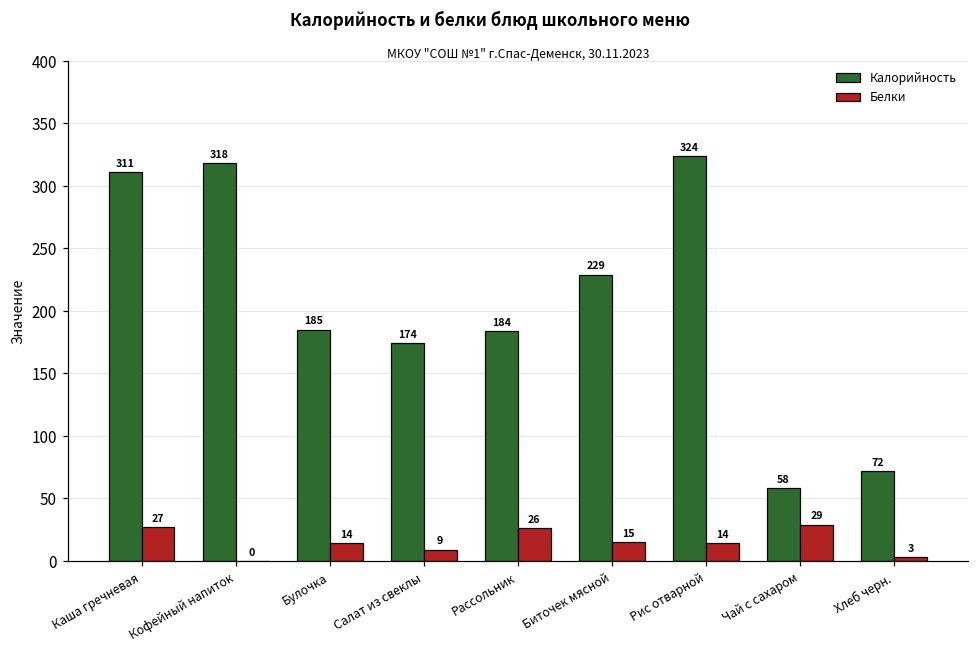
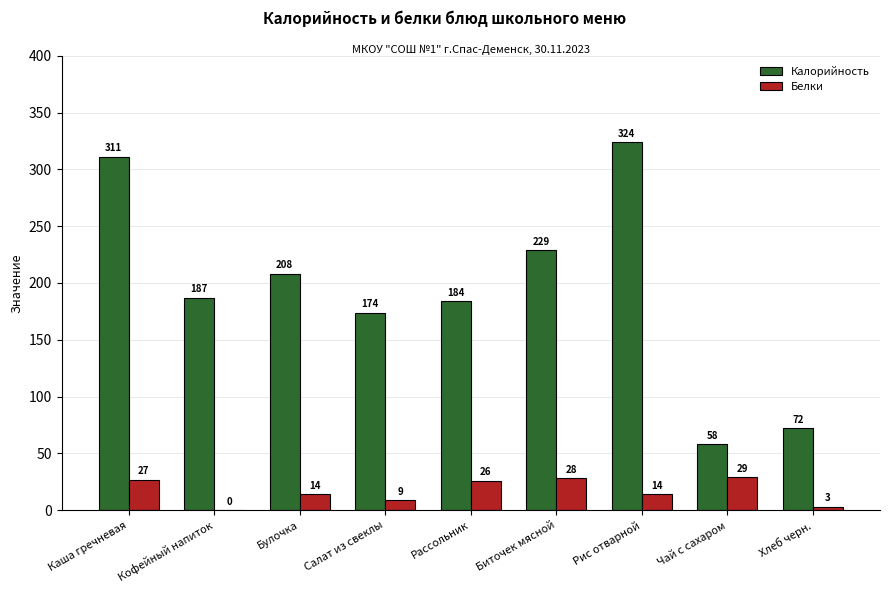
  {
    "Калорийность": {
      "Каша гречневая": 311,
-     "Кофейный напиток": 318,
-     "Булочка": 185,
+     "Кофейный напиток": 187,
+     "Булочка": 208,
      "Салат из свеклы": 174,
      "Рассольник": 184,
      "Биточек мясной": 229,
      "Рис отварной": 324,
      "Чай с сахаром": 58,
      "Хлеб черн.": 72
    },
    "Белки": {
      "Каша гречневая": 27,
      "Кофейный напиток": 0,
      "Булочка": 14,
      "Салат из свеклы": 9,
      "Рассольник": 26,
-     "Биточек мясной": 15,
+     "Биточек мясной": 28,
      "Рис отварной": 14,
      "Чай с сахаром": 29,
      "Хлеб черн.": 3
    }
  }
